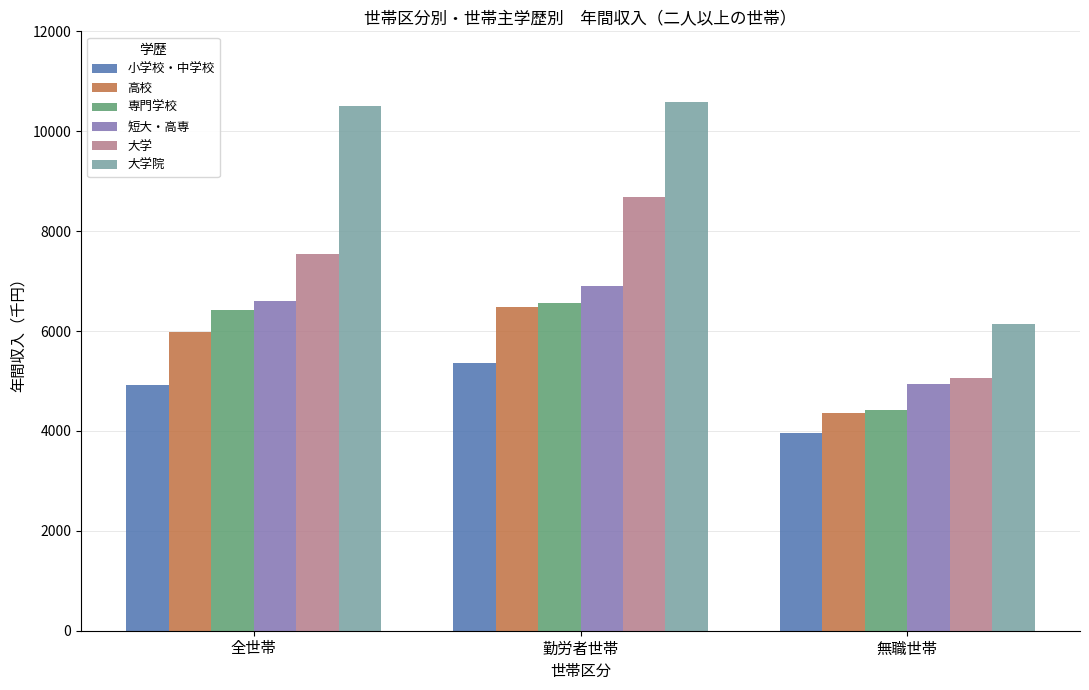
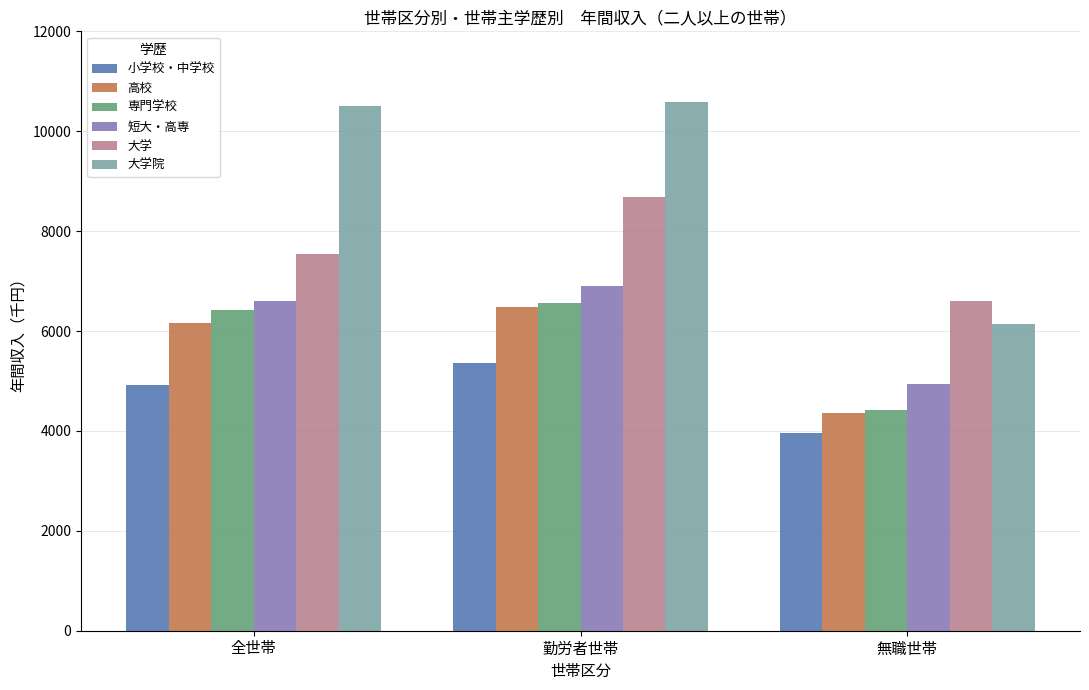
  {
    "高校": {
-     "全世帯": 6000,
+     "全世帯": 6200,
      "勤労者世帯": 6500,
      "無職世帯": 4400
    },
    "大学": {
      "全世帯": 7500,
      "勤労者世帯": 8700,
-     "無職世帯": 5100
+     "無職世帯": 6600
    }
  }
